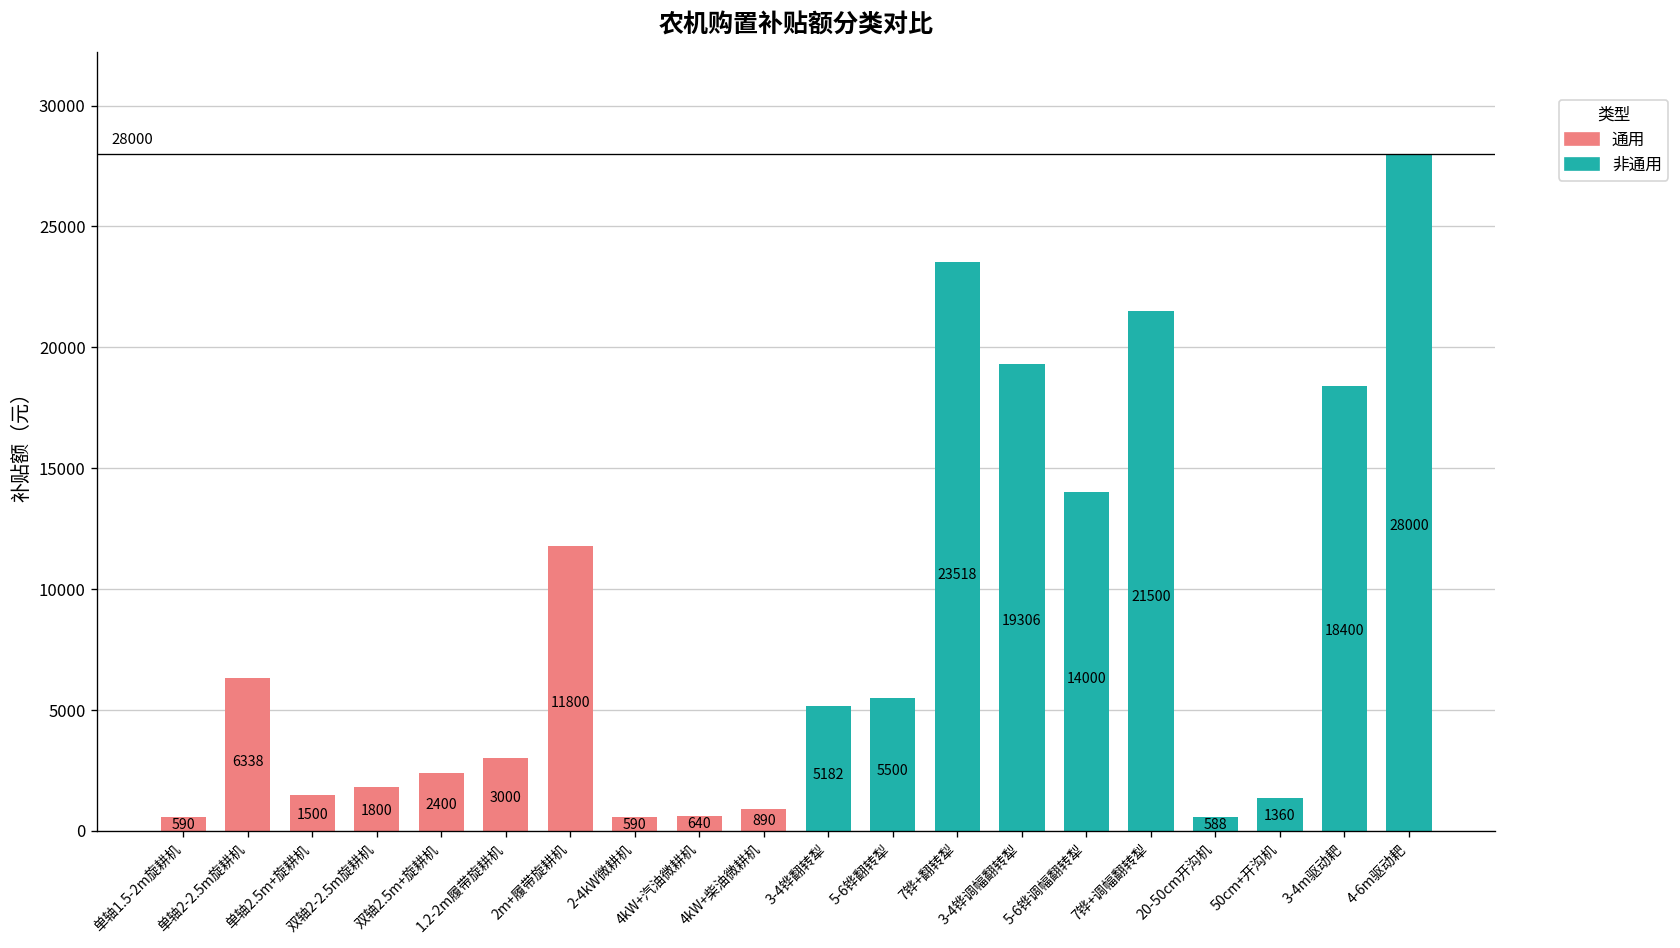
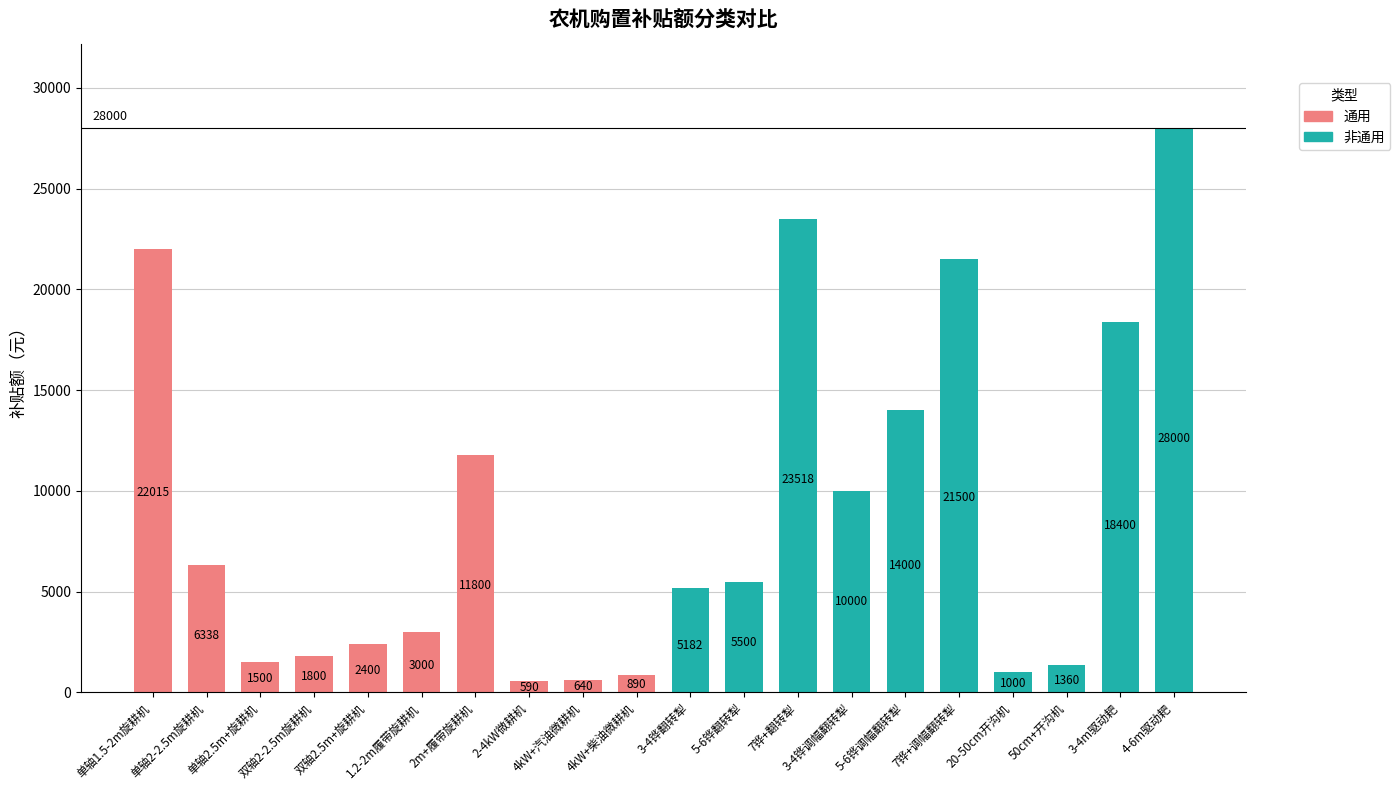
  {
-   "单轴1.5-2m旋耕机": 590,
+   "单轴1.5-2m旋耕机": 22015,
    "单轴2-2.5m旋耕机": 6338,
    "单轴2.5m+旋耕机": 1500,
    "双轴2-2.5m旋耕机": 1800,
    "双轴2.5m+旋耕机": 2400,
    "1.2-2m履带旋耕机": 3000,
    "2m+履带旋耕机": 11800,
    "2-4kW微耕机": 590,
    "4kW+汽油微耕机": 640,
    "4kW+柴油微耕机": 890,
    "3-4铧翻转犁": 5182,
    "5-6铧翻转犁": 5500,
    "7铧+翻转犁": 23518,
-   "3-4铧调幅翻转犁": 19306,
+   "3-4铧调幅翻转犁": 10000,
    "5-6铧调幅翻转犁": 14000,
    "7铧+调幅翻转犁": 21500,
-   "20-50cm开沟机": 588,
+   "20-50cm开沟机": 1000,
    "50cm+开沟机": 1360,
    "3-4m驱动耙": 18400,
    "4-6m驱动耙": 28000
  }
